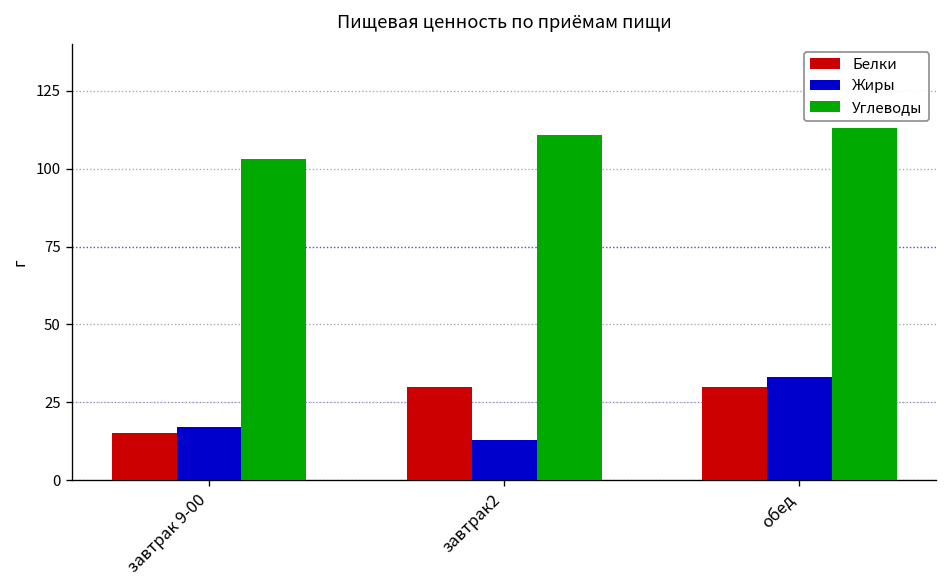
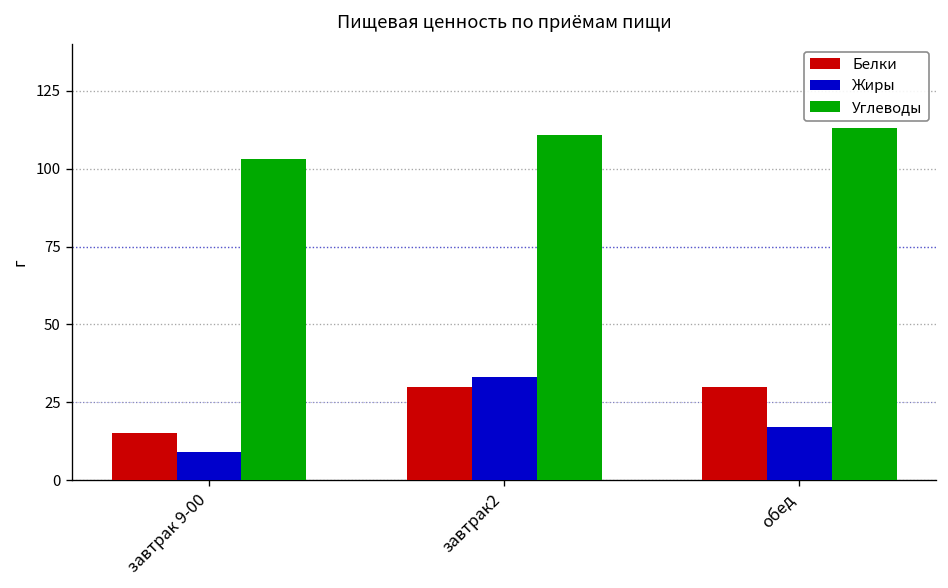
  {
    "Белки": {
      "завтрак 9-00": 15,
      "завтрак2": 30,
      "обед": 30
    },
    "Жиры": {
-     "завтрак 9-00": 17,
-     "завтрак2": 13,
-     "обед": 33
+     "завтрак 9-00": 9,
+     "завтрак2": 33,
+     "обед": 17
    },
    "Углеводы": {
      "завтрак 9-00": 103,
      "завтрак2": 111,
      "обед": 113
    }
  }
